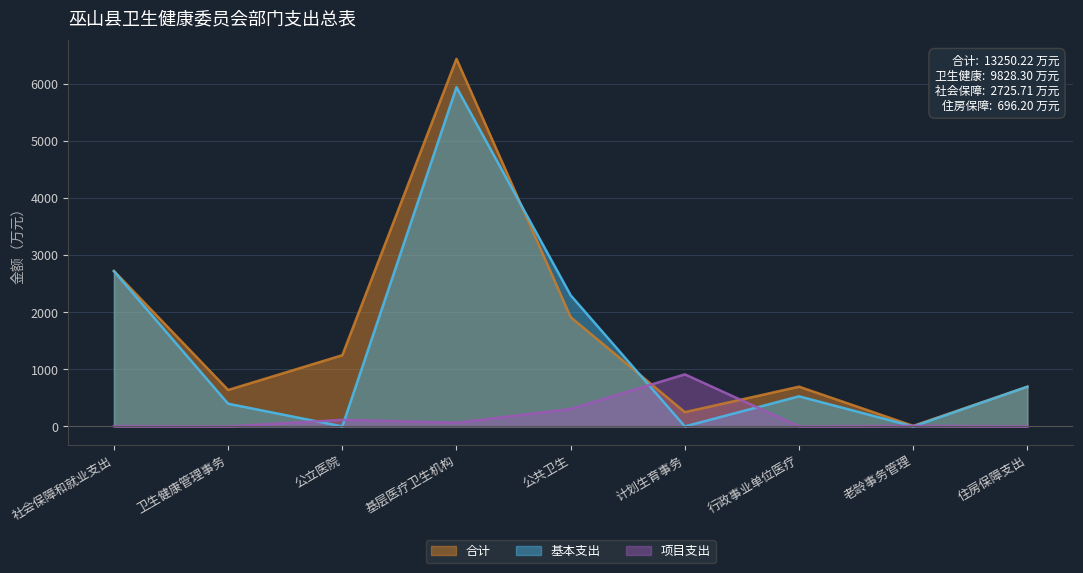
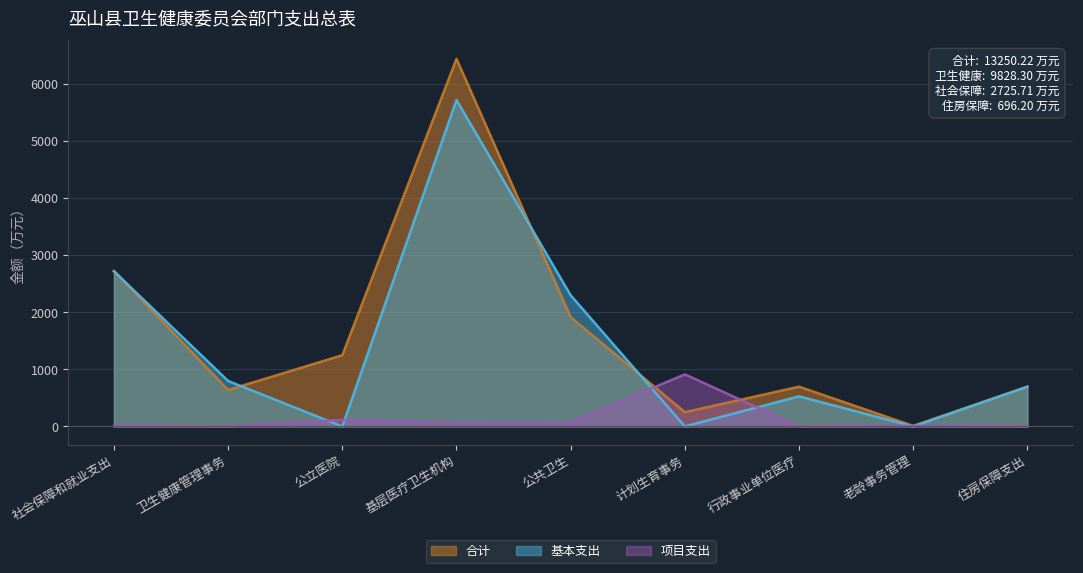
  {
    "合计": {
      "卫生健康管理事务": 600,
      "公立医院": 1200,
      "基层医疗卫生机构": 6400,
      "公共卫生": 1900,
      "计划生育事务": 300,
      "行政事业单位医疗": 700
    },
    "基本支出": {
-     "卫生健康管理事务": 400,
+     "卫生健康管理事务": 800,
      "公立医院": 0,
-     "基层医疗卫生机构": 5900,
+     "基层医疗卫生机构": 5700,
      "公共卫生": 2300,
      "计划生育事务": 0,
      "行政事业单位医疗": 500
    },
    "项目支出": {
      "社会保障和就业支出": 0,
      "卫生健康管理事务": 0,
      "公立医院": 100,
      "基层医疗卫生机构": 100,
-     "公共卫生": 300,
+     "公共卫生": 100,
      "计划生育事务": 900,
      "行政事业单位医疗": 0,
      "住房保障支出": 0
    }
  }
